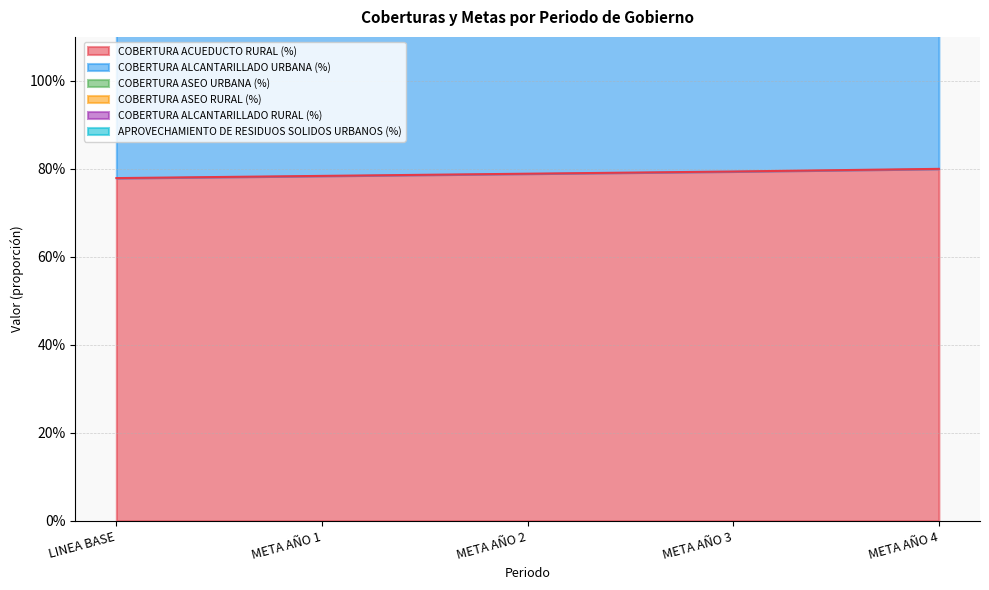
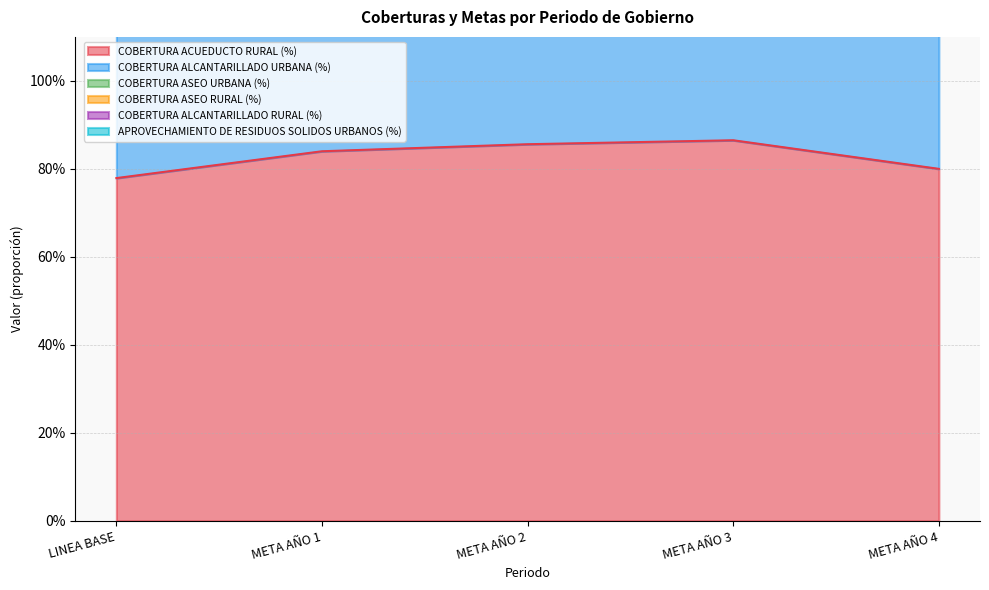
  {
    "COBERTURA ACUEDUCTO RURAL (%)": {
      "LINEA BASE": "78%",
-     "META AÑO 1": "78%",
-     "META AÑO 2": "79%",
-     "META AÑO 3": "79%",
+     "META AÑO 1": "84%",
+     "META AÑO 2": "86%",
+     "META AÑO 3": "87%",
      "META AÑO 4": "80%"
    }
  }
